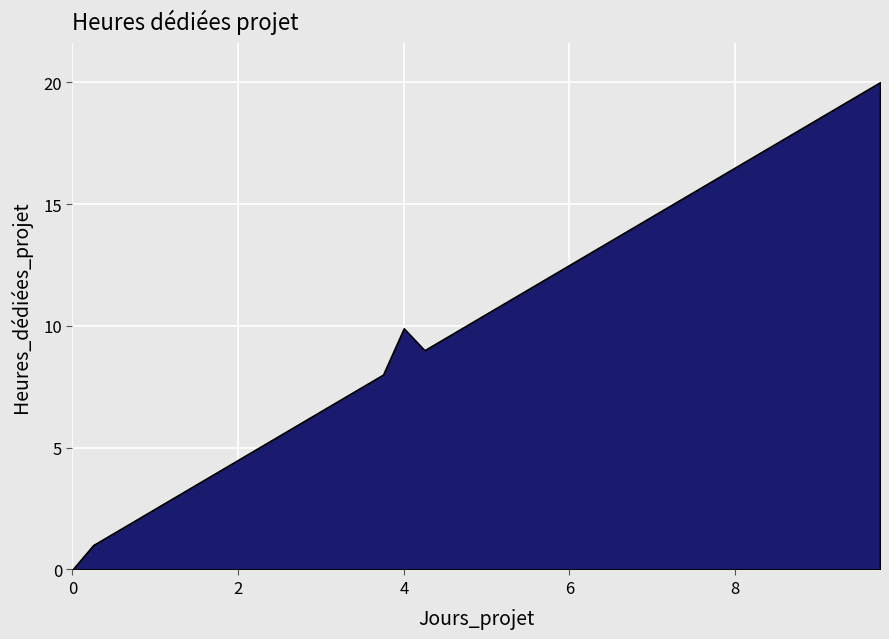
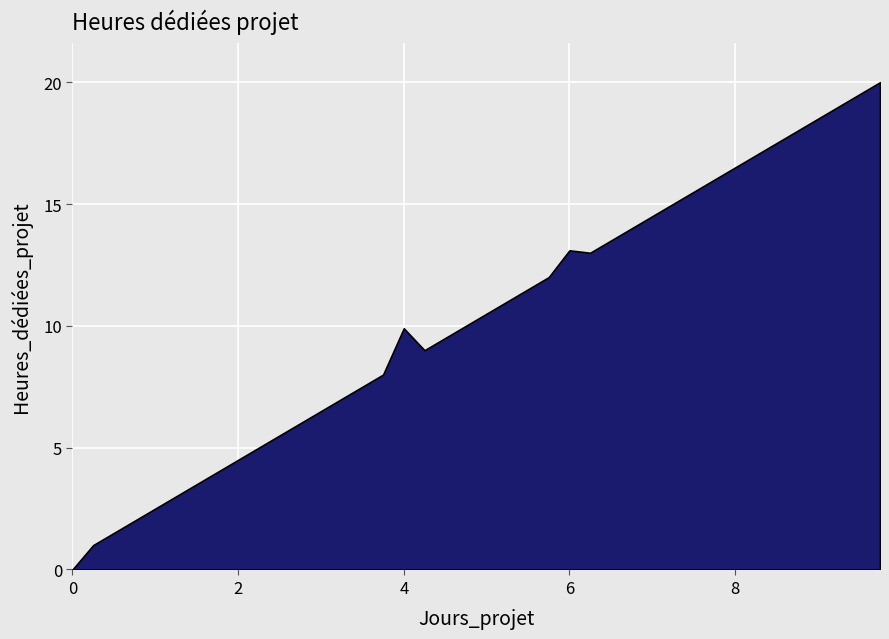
  {
    "0": 0.0,
    "2": 4.5,
    "4": 9.9,
-   "6": 12.5,
+   "6": 13.1,
    "8": 16.5
  }
